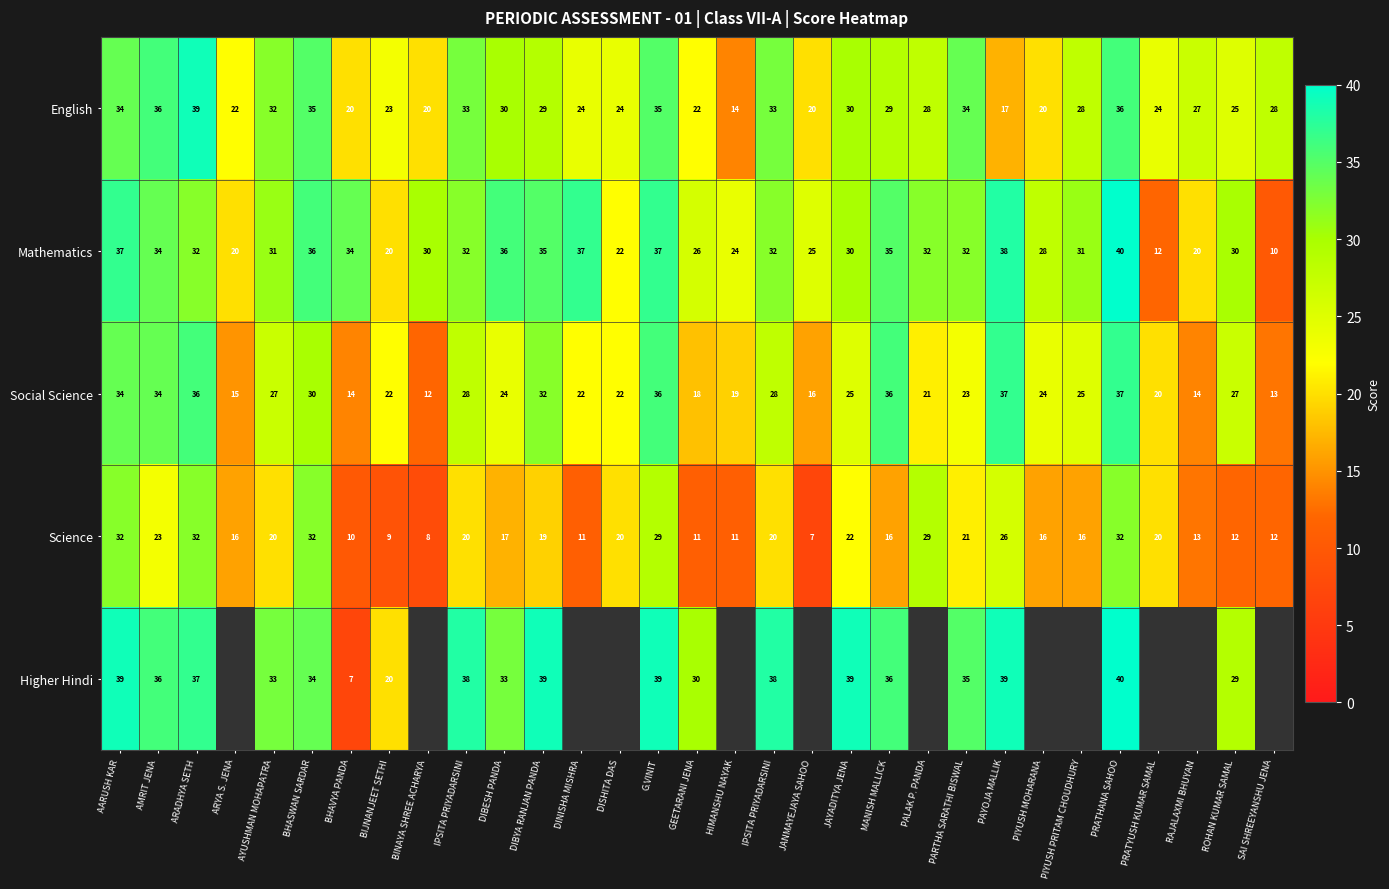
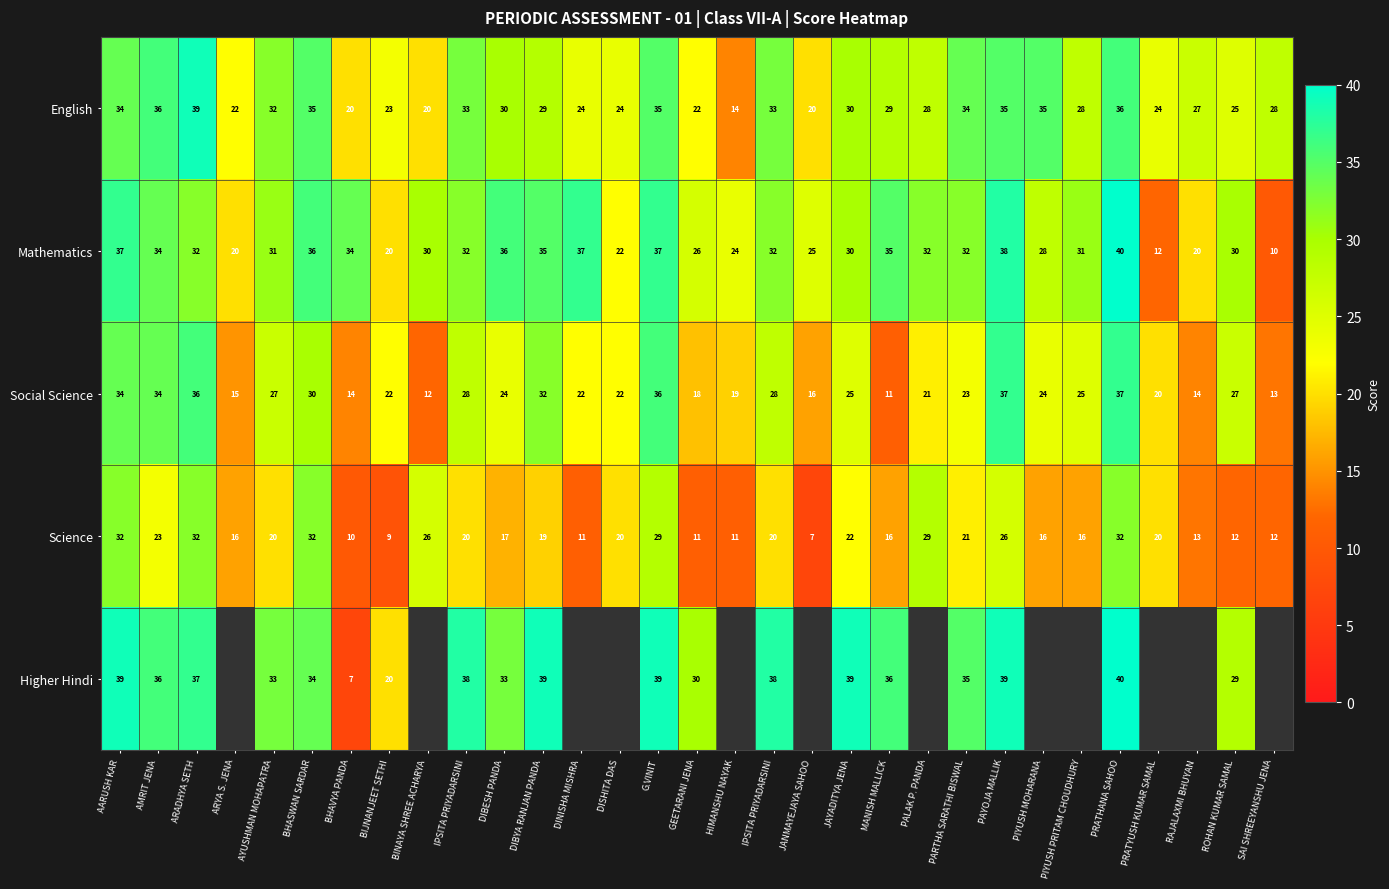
  {
    "English": {
      "AARUSH KAR": 34,
      "AMRIT JENA": 36,
      "ARADHYA SETH": 39,
      "ARYA S. JENA": 22,
      "AYUSHMAN MOHAPATRA": 32,
      "BHASWAN SARDAR": 35,
      "BHAVYA PANDA": 20,
      "BIJNANJEET SETHI": 23,
      "BINAYA SHREE ACHARYA": 20,
      "DIBESH PANDA": 30,
      "DIBYA RANJAN PANDA": 29,
      "DINISHA MISHRA": 24,
      "DISHITA DAS": 24,
      "G.VINIT": 35,
      "GEETARANI JENA": 22,
      "HIMANSHU NAYAK": 14,
      "JANMAYEJAYA SAHOO": 20,
      "JAYADITYA JENA": 30,
      "MANISH MALLICK": 29,
      "PALAK P. PANDA": 28,
      "PARTHA SARATHI BISWAL": 34,
-     "PAYOJA MALLIK": 17,
-     "PIYUSH MOHARANA": 20,
+     "PAYOJA MALLIK": 35,
+     "PIYUSH MOHARANA": 35,
      "PIYUSH PRITAM CHOUDHURY": 28,
      "PRATHANA SAHOO": 36,
      "PRATYUSH KUMAR SAMAL": 24,
      "RAJALAXMI BHUYAN": 27,
      "ROHAN KUMAR SAMAL": 25,
      "SAI SHREEYANSHU JENA": 28
    },
    "Mathematics": {
      "AARUSH KAR": 37,
      "AMRIT JENA": 34,
      "ARADHYA SETH": 32,
      "ARYA S. JENA": 20,
      "AYUSHMAN MOHAPATRA": 31,
      "BHASWAN SARDAR": 36,
      "BHAVYA PANDA": 34,
      "BIJNANJEET SETHI": 20,
      "BINAYA SHREE ACHARYA": 30,
      "DIBESH PANDA": 36,
      "DIBYA RANJAN PANDA": 35,
      "DINISHA MISHRA": 37,
      "DISHITA DAS": 22,
      "G.VINIT": 37,
      "GEETARANI JENA": 26,
      "HIMANSHU NAYAK": 24,
      "JANMAYEJAYA SAHOO": 25,
      "JAYADITYA JENA": 30,
      "MANISH MALLICK": 35,
      "PALAK P. PANDA": 32,
      "PARTHA SARATHI BISWAL": 32,
      "PAYOJA MALLIK": 38,
      "PIYUSH MOHARANA": 28,
      "PIYUSH PRITAM CHOUDHURY": 31,
      "PRATHANA SAHOO": 40,
      "PRATYUSH KUMAR SAMAL": 12,
      "RAJALAXMI BHUYAN": 20,
      "ROHAN KUMAR SAMAL": 30,
      "SAI SHREEYANSHU JENA": 10
    },
    "Social Science": {
      "AARUSH KAR": 34,
      "AMRIT JENA": 34,
      "ARADHYA SETH": 36,
      "ARYA S. JENA": 15,
      "AYUSHMAN MOHAPATRA": 27,
      "BHASWAN SARDAR": 30,
      "BHAVYA PANDA": 14,
      "BIJNANJEET SETHI": 22,
      "BINAYA SHREE ACHARYA": 12,
      "DIBESH PANDA": 24,
      "DIBYA RANJAN PANDA": 32,
      "DINISHA MISHRA": 22,
      "DISHITA DAS": 22,
      "G.VINIT": 36,
      "GEETARANI JENA": 18,
      "HIMANSHU NAYAK": 19,
      "JANMAYEJAYA SAHOO": 16,
      "JAYADITYA JENA": 25,
-     "MANISH MALLICK": 36,
+     "MANISH MALLICK": 11,
      "PALAK P. PANDA": 21,
      "PARTHA SARATHI BISWAL": 23,
      "PAYOJA MALLIK": 37,
      "PIYUSH MOHARANA": 24,
      "PIYUSH PRITAM CHOUDHURY": 25,
      "PRATHANA SAHOO": 37,
      "PRATYUSH KUMAR SAMAL": 20,
      "RAJALAXMI BHUYAN": 14,
      "ROHAN KUMAR SAMAL": 27,
      "SAI SHREEYANSHU JENA": 13
    },
    "Science": {
      "AARUSH KAR": 32,
      "AMRIT JENA": 23,
      "ARADHYA SETH": 32,
      "ARYA S. JENA": 16,
      "AYUSHMAN MOHAPATRA": 20,
      "BHASWAN SARDAR": 32,
      "BHAVYA PANDA": 10,
      "BIJNANJEET SETHI": 9,
-     "BINAYA SHREE ACHARYA": 8,
+     "BINAYA SHREE ACHARYA": 26,
      "DIBESH PANDA": 17,
      "DIBYA RANJAN PANDA": 19,
      "DINISHA MISHRA": 11,
      "DISHITA DAS": 20,
      "G.VINIT": 29,
      "GEETARANI JENA": 11,
      "HIMANSHU NAYAK": 11,
      "JANMAYEJAYA SAHOO": 7,
      "JAYADITYA JENA": 22,
      "MANISH MALLICK": 16,
      "PALAK P. PANDA": 29,
      "PARTHA SARATHI BISWAL": 21,
      "PAYOJA MALLIK": 26,
      "PIYUSH MOHARANA": 16,
      "PIYUSH PRITAM CHOUDHURY": 16,
      "PRATHANA SAHOO": 32,
      "PRATYUSH KUMAR SAMAL": 20,
      "RAJALAXMI BHUYAN": 13,
      "ROHAN KUMAR SAMAL": 12,
      "SAI SHREEYANSHU JENA": 12
    },
    "Higher Hindi": {
      "AARUSH KAR": 39,
      "AMRIT JENA": 36,
      "ARADHYA SETH": 37,
      "AYUSHMAN MOHAPATRA": 33,
      "BHASWAN SARDAR": 34,
      "BHAVYA PANDA": 7,
      "BIJNANJEET SETHI": 20,
      "DIBESH PANDA": 33,
      "DIBYA RANJAN PANDA": 39,
      "G.VINIT": 39,
      "GEETARANI JENA": 30,
      "JAYADITYA JENA": 39,
      "MANISH MALLICK": 36,
      "PARTHA SARATHI BISWAL": 35,
      "PAYOJA MALLIK": 39,
      "PRATHANA SAHOO": 40,
      "ROHAN KUMAR SAMAL": 29
    }
  }
